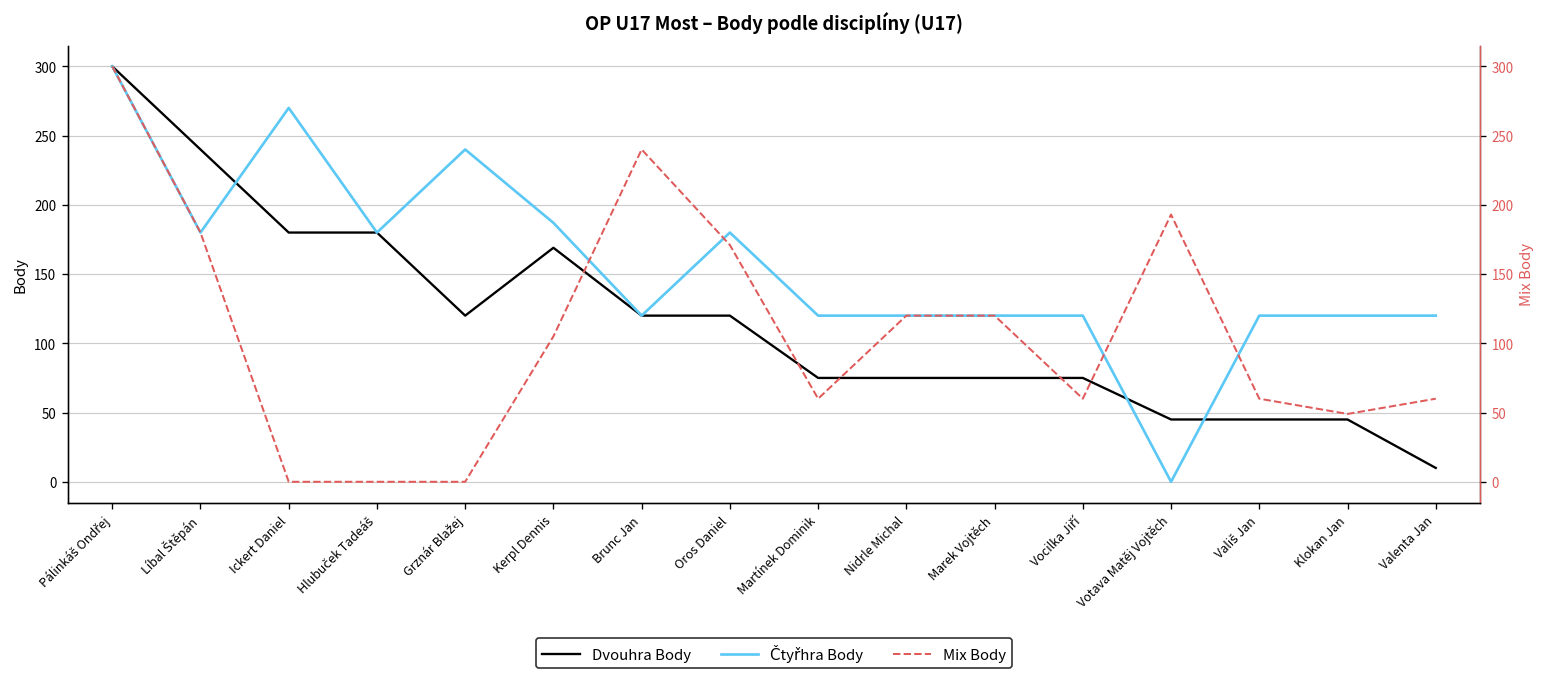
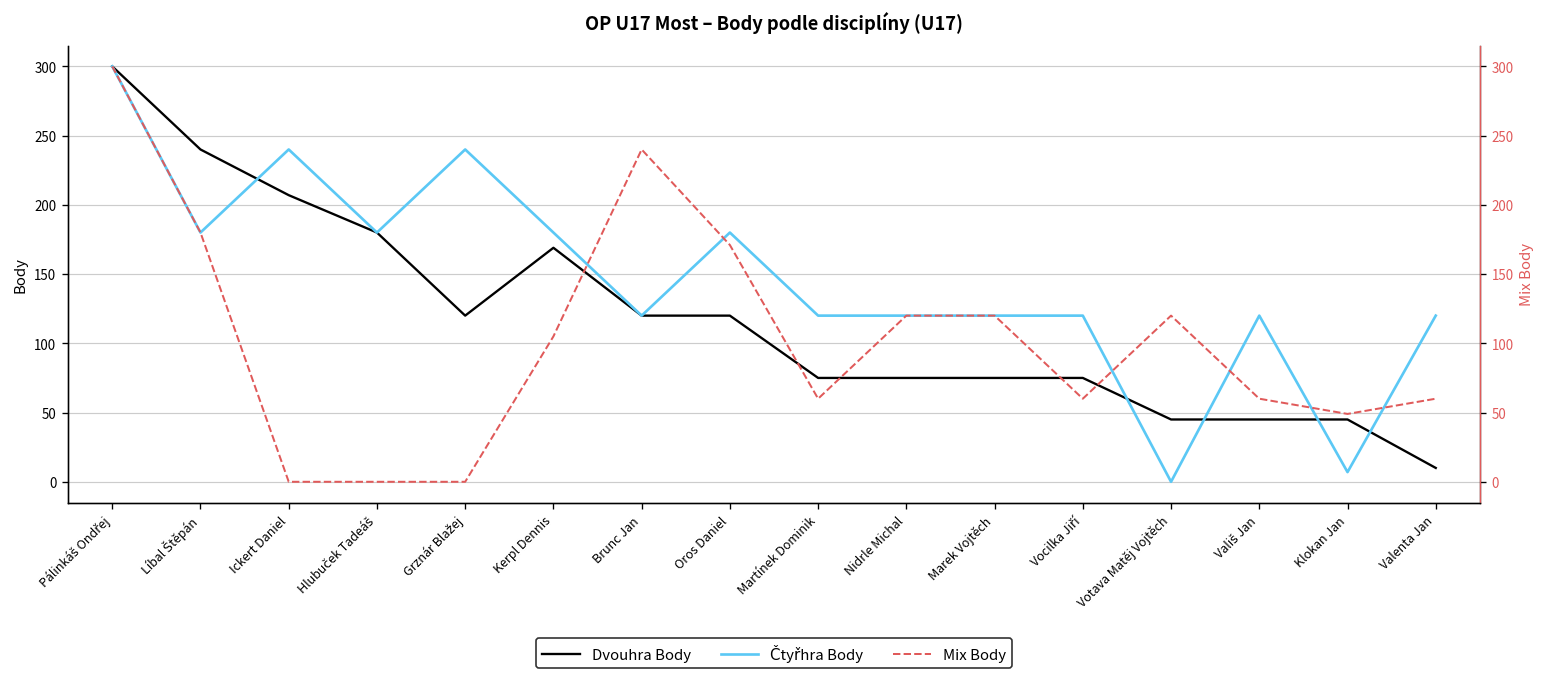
  {
    "Dvouhra Body": {
      "Líbal Štěpán": 240,
-     "Ickert Daniel": 180,
+     "Ickert Daniel": 207,
      "Grznár Blažej": 120,
      "Kerpl Dennis": 169,
      "Oros Daniel": 120,
      "Martínek Dominik": 75,
      "Nidrle Michal": 75,
      "Marek Vojtěch": 75,
      "Vocilka Jiří": 75,
      "Votava Matěj Vojtěch": 45,
      "Vališ Jan": 45,
      "Klokan Jan": 45,
      "Valenta Jan": 10
    },
    "Čtyřhra Body": {
      "Líbal Štěpán": 180,
-     "Ickert Daniel": 270,
+     "Ickert Daniel": 240,
      "Grznár Blažej": 240,
-     "Kerpl Dennis": 187,
+     "Kerpl Dennis": 180,
      "Oros Daniel": 180,
      "Martínek Dominik": 120,
      "Nidrle Michal": 120,
      "Marek Vojtěch": 120,
      "Vocilka Jiří": 120,
      "Votava Matěj Vojtěch": 0,
      "Vališ Jan": 120,
-     "Klokan Jan": 120,
+     "Klokan Jan": 7,
      "Valenta Jan": 120
    },
    "Mix Body": {
      "Pálinkáš Ondřej": 300,
      "Líbal Štěpán": 180,
      "Ickert Daniel": 0,
      "Hlubuček Tadeáš": 0,
      "Grznár Blažej": 0,
      "Kerpl Dennis": 105,
      "Brunc Jan": 240,
      "Oros Daniel": 171,
      "Martínek Dominik": 60,
      "Nidrle Michal": 120,
      "Marek Vojtěch": 120,
      "Vocilka Jiří": 60,
-     "Votava Matěj Vojtěch": 193,
+     "Votava Matěj Vojtěch": 120,
      "Vališ Jan": 60,
      "Klokan Jan": 49,
      "Valenta Jan": 60
    }
  }
